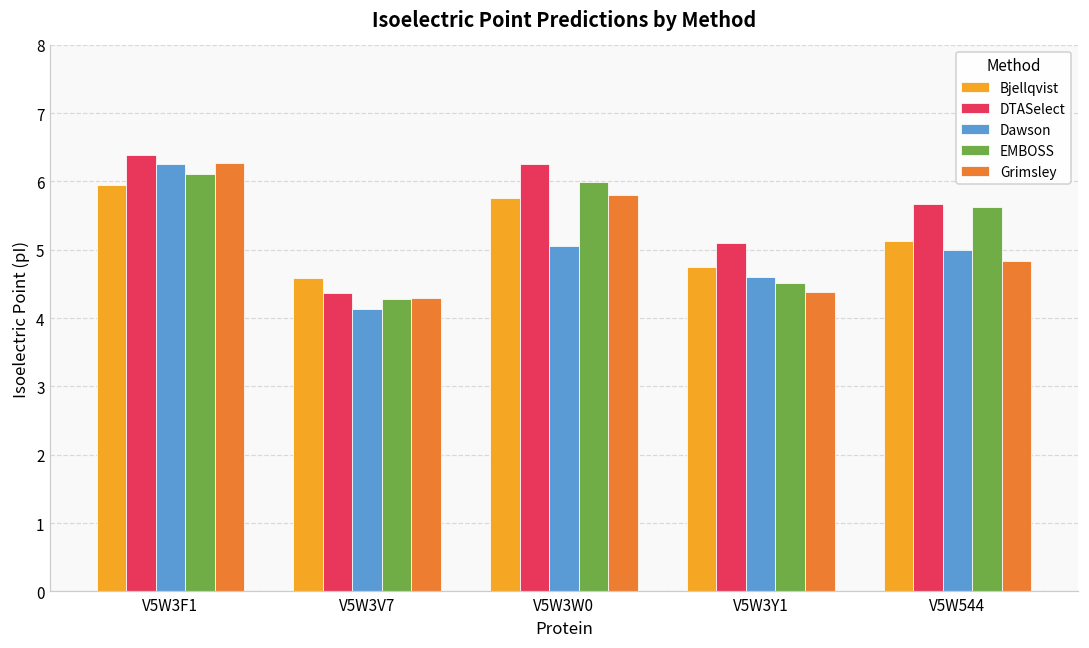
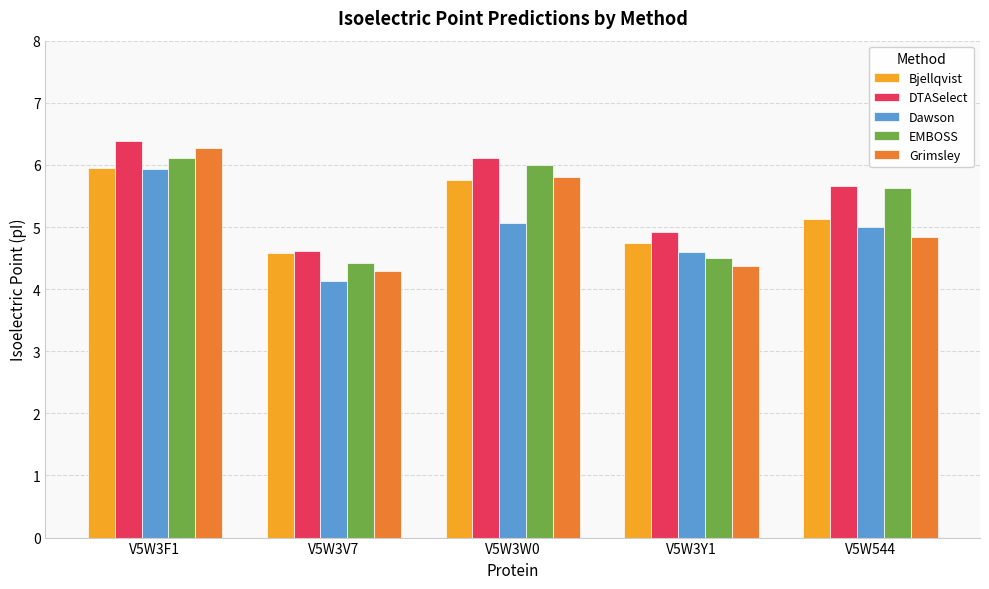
  {
    "DTASelect": {
      "V5W3F1": 6.4,
-     "V5W3V7": 4.4,
-     "V5W3W0": 6.3,
-     "V5W3Y1": 5.1,
+     "V5W3V7": 4.6,
+     "V5W3W0": 6.1,
+     "V5W3Y1": 4.9,
      "V5W544": 5.7
    },
    "Dawson": {
-     "V5W3F1": 6.3,
+     "V5W3F1": 5.9,
      "V5W3V7": 4.1,
      "V5W3W0": 5.1,
      "V5W3Y1": 4.6,
      "V5W544": 5.0
    },
    "EMBOSS": {
      "V5W3F1": 6.1,
-     "V5W3V7": 4.3,
+     "V5W3V7": 4.4,
      "V5W3W0": 6.0,
      "V5W3Y1": 4.5,
      "V5W544": 5.6
    }
  }
